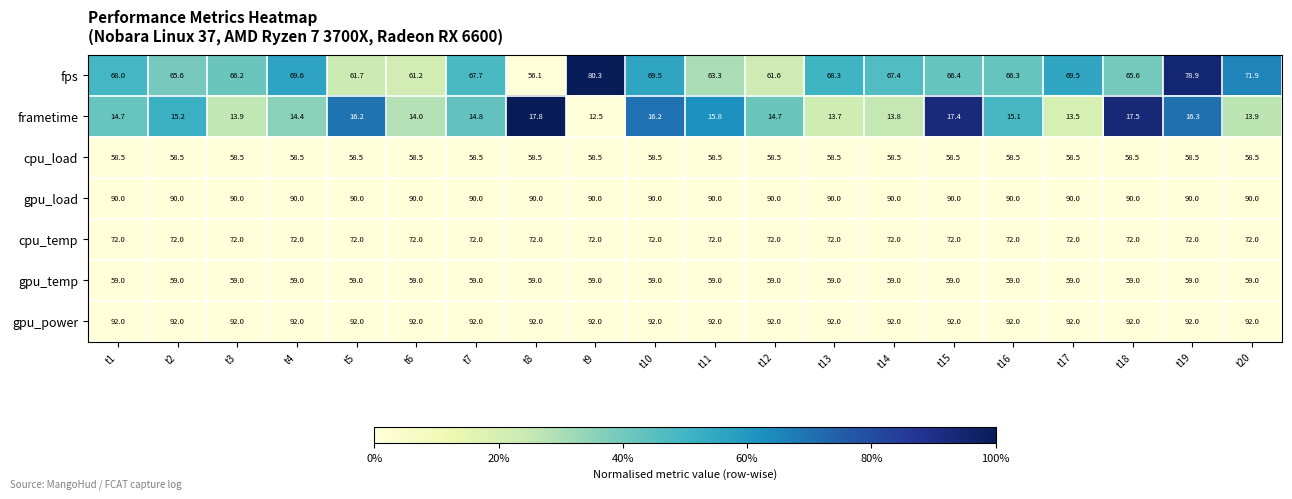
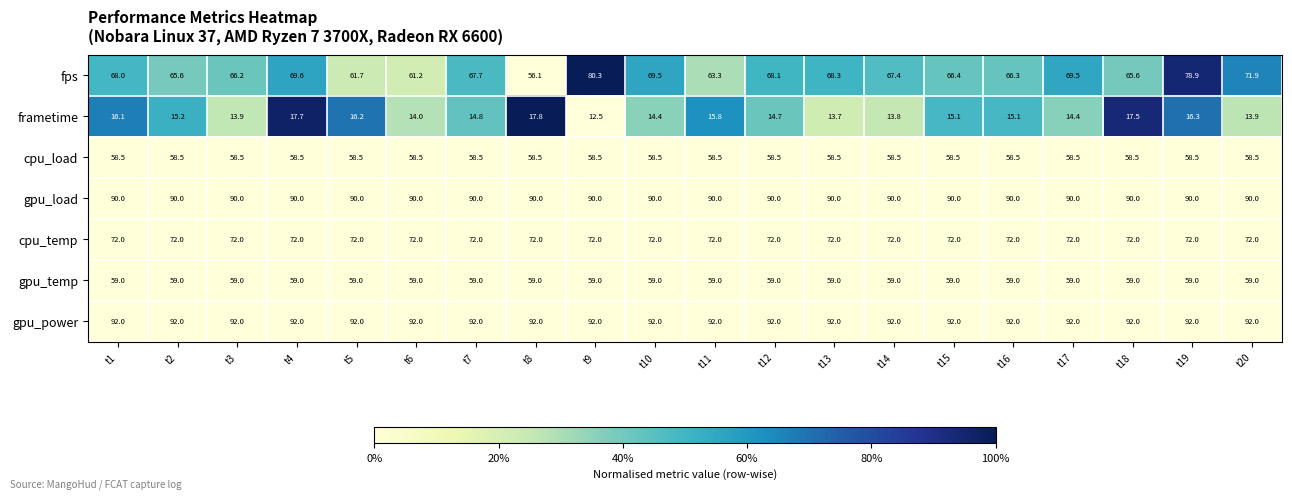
  {
    "fps": {
      "t1": 68.0,
      "t2": 65.6,
      "t3": 66.2,
      "t4": 69.6,
      "t5": 61.7,
      "t6": 61.2,
      "t7": 67.7,
      "t8": 56.1,
      "t9": 80.3,
      "t10": 69.5,
      "t11": 63.3,
-     "t12": 61.6,
+     "t12": 68.1,
      "t13": 68.3,
      "t14": 67.4,
      "t15": 66.4,
      "t16": 66.3,
      "t17": 69.5,
      "t18": 65.6,
      "t19": 78.9,
      "t20": 71.9
    },
    "frametime": {
-     "t1": 14.7,
+     "t1": 16.1,
      "t2": 15.2,
      "t3": 13.9,
-     "t4": 14.4,
+     "t4": 17.7,
      "t5": 16.2,
      "t6": 14.0,
      "t7": 14.8,
      "t8": 17.8,
      "t9": 12.5,
-     "t10": 16.2,
+     "t10": 14.4,
      "t11": 15.8,
      "t12": 14.7,
      "t13": 13.7,
      "t14": 13.8,
-     "t15": 17.4,
+     "t15": 15.1,
      "t16": 15.1,
-     "t17": 13.5,
+     "t17": 14.4,
      "t18": 17.5,
      "t19": 16.3,
      "t20": 13.9
    },
    "cpu_load": {
      "t1": 58.5,
      "t2": 58.5,
      "t3": 58.5,
      "t4": 58.5,
      "t5": 58.5,
      "t6": 58.5,
      "t7": 58.5,
      "t8": 58.5,
      "t9": 58.5,
      "t10": 58.5,
      "t11": 58.5,
      "t12": 58.5,
      "t13": 58.5,
      "t14": 58.5,
      "t15": 58.5,
      "t16": 58.5,
      "t17": 58.5,
      "t18": 58.5,
      "t19": 58.5,
      "t20": 58.5
    },
    "gpu_load": {
      "t1": 90.0,
      "t2": 90.0,
      "t3": 90.0,
      "t4": 90.0,
      "t5": 90.0,
      "t6": 90.0,
      "t7": 90.0,
      "t8": 90.0,
      "t9": 90.0,
      "t10": 90.0,
      "t11": 90.0,
      "t12": 90.0,
      "t13": 90.0,
      "t14": 90.0,
      "t15": 90.0,
      "t16": 90.0,
      "t17": 90.0,
      "t18": 90.0,
      "t19": 90.0,
      "t20": 90.0
    },
    "cpu_temp": {
      "t1": 72.0,
      "t2": 72.0,
      "t3": 72.0,
      "t4": 72.0,
      "t5": 72.0,
      "t6": 72.0,
      "t7": 72.0,
      "t8": 72.0,
      "t9": 72.0,
      "t10": 72.0,
      "t11": 72.0,
      "t12": 72.0,
      "t13": 72.0,
      "t14": 72.0,
      "t15": 72.0,
      "t16": 72.0,
      "t17": 72.0,
      "t18": 72.0,
      "t19": 72.0,
      "t20": 72.0
    },
    "gpu_temp": {
      "t1": 59.0,
      "t2": 59.0,
      "t3": 59.0,
      "t4": 59.0,
      "t5": 59.0,
      "t6": 59.0,
      "t7": 59.0,
      "t8": 59.0,
      "t9": 59.0,
      "t10": 59.0,
      "t11": 59.0,
      "t12": 59.0,
      "t13": 59.0,
      "t14": 59.0,
      "t15": 59.0,
      "t16": 59.0,
      "t17": 59.0,
      "t18": 59.0,
      "t19": 59.0,
      "t20": 59.0
    },
    "gpu_power": {
      "t1": 92.0,
      "t2": 92.0,
      "t3": 92.0,
      "t4": 92.0,
      "t5": 92.0,
      "t6": 92.0,
      "t7": 92.0,
      "t8": 92.0,
      "t9": 92.0,
      "t10": 92.0,
      "t11": 92.0,
      "t12": 92.0,
      "t13": 92.0,
      "t14": 92.0,
      "t15": 92.0,
      "t16": 92.0,
      "t17": 92.0,
      "t18": 92.0,
      "t19": 92.0,
      "t20": 92.0
    }
  }
